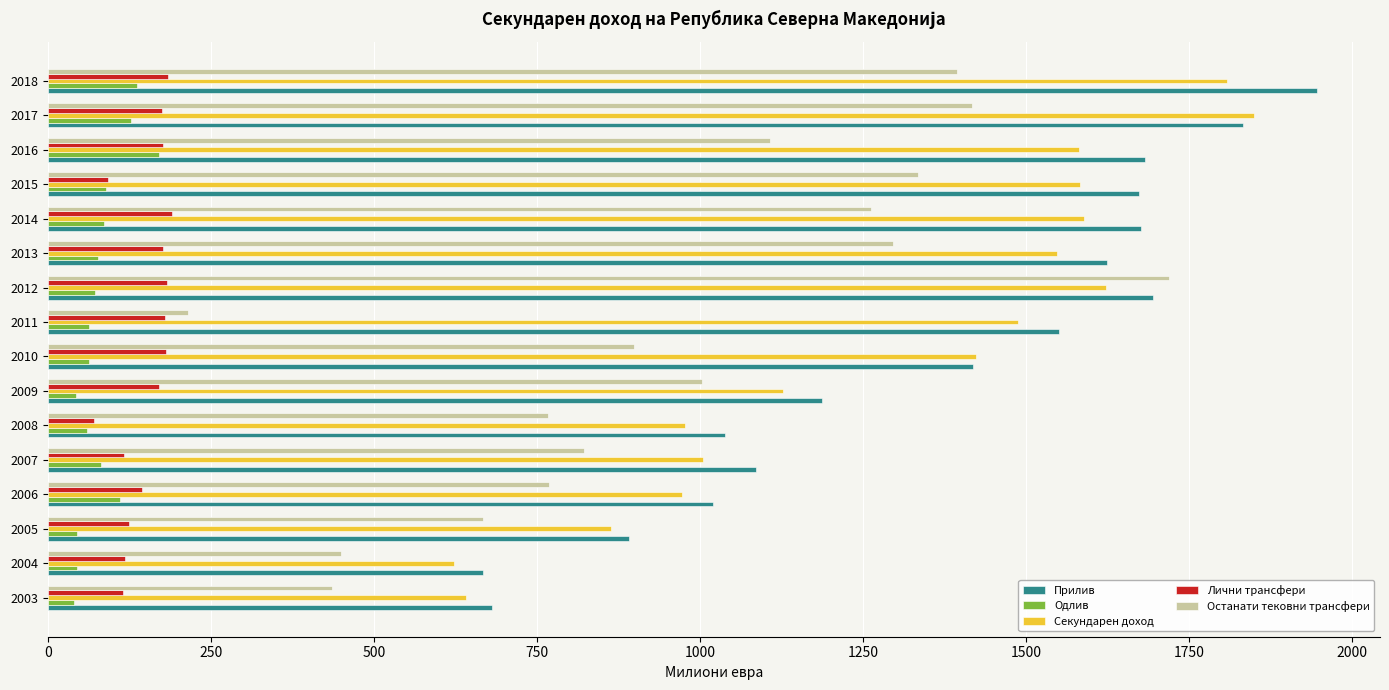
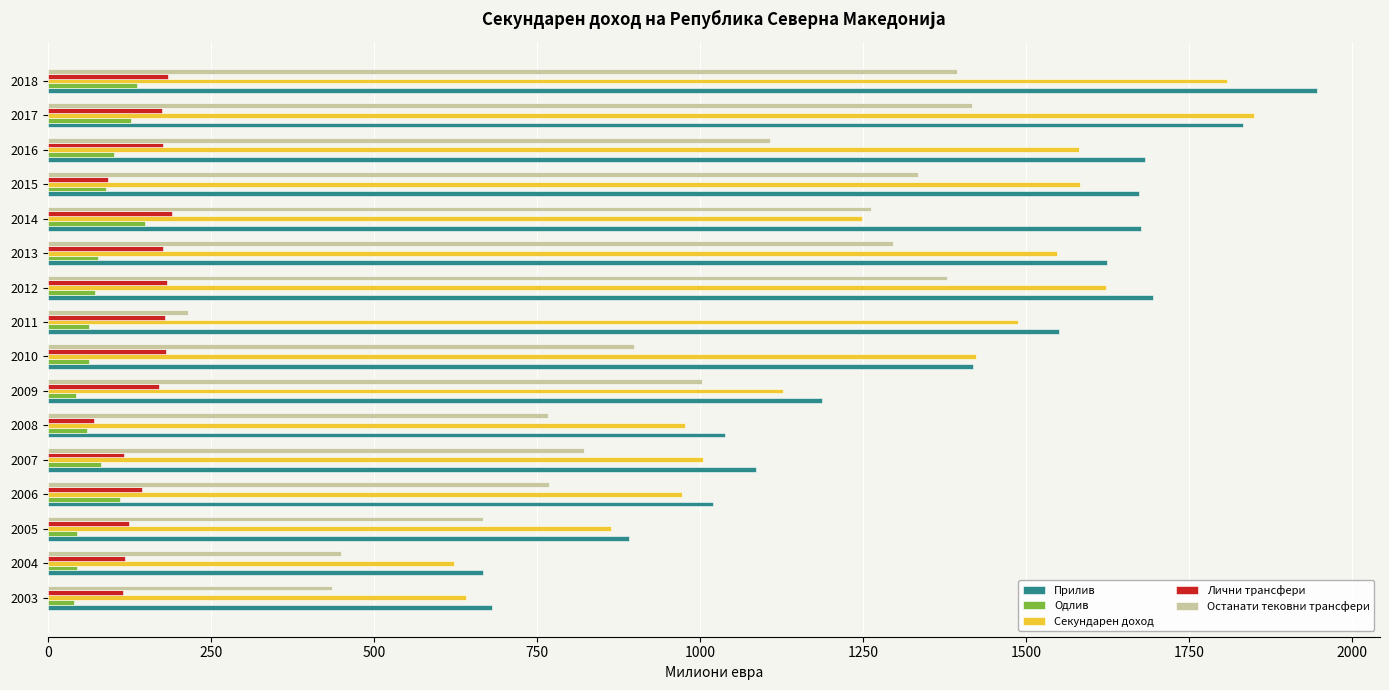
  {
    "Прилив": {
      "2018": 1950,
      "2017": 1830,
      "2016": 1680,
      "2015": 1670,
      "2014": 1680,
      "2013": 1620,
      "2012": 1690,
      "2011": 1550,
      "2010": 1420,
      "2009": 1190,
      "2008": 1040,
      "2007": 1090,
      "2006": 1020,
      "2005": 890,
      "2004": 670,
      "2003": 680
    },
    "Одлив": {
      "2018": 140,
      "2017": 130,
-     "2016": 170,
+     "2016": 100,
      "2015": 90,
-     "2014": 90,
+     "2014": 150,
      "2013": 80,
      "2012": 70,
      "2011": 60,
      "2010": 60,
      "2009": 40,
      "2008": 60,
      "2007": 80,
      "2006": 110,
      "2005": 40,
      "2004": 40,
      "2003": 40
    },
    "Секундарен доход": {
      "2018": 1810,
      "2017": 1850,
      "2016": 1580,
      "2015": 1580,
-     "2014": 1590,
+     "2014": 1250,
      "2013": 1550,
      "2012": 1620,
      "2011": 1490,
      "2010": 1420,
      "2009": 1130,
      "2008": 980,
      "2007": 1000,
      "2006": 970,
      "2005": 860,
      "2004": 620,
      "2003": 640
    },
    "Лични трансфери": {
      "2018": 180,
      "2017": 180,
      "2016": 180,
      "2015": 90,
      "2014": 190,
      "2013": 180,
      "2012": 180,
      "2011": 180,
      "2010": 180,
      "2009": 170,
      "2008": 70,
      "2007": 120,
      "2006": 140,
      "2005": 130,
      "2004": 120,
      "2003": 120
    },
    "Останати тековни трансфери": {
      "2018": 1390,
      "2017": 1420,
      "2016": 1110,
      "2015": 1330,
      "2014": 1260,
      "2013": 1300,
-     "2012": 1720,
+     "2012": 1380,
      "2011": 220,
      "2010": 900,
      "2009": 1000,
      "2008": 770,
      "2007": 820,
      "2006": 770,
      "2005": 670,
      "2004": 450,
      "2003": 440
    }
  }
